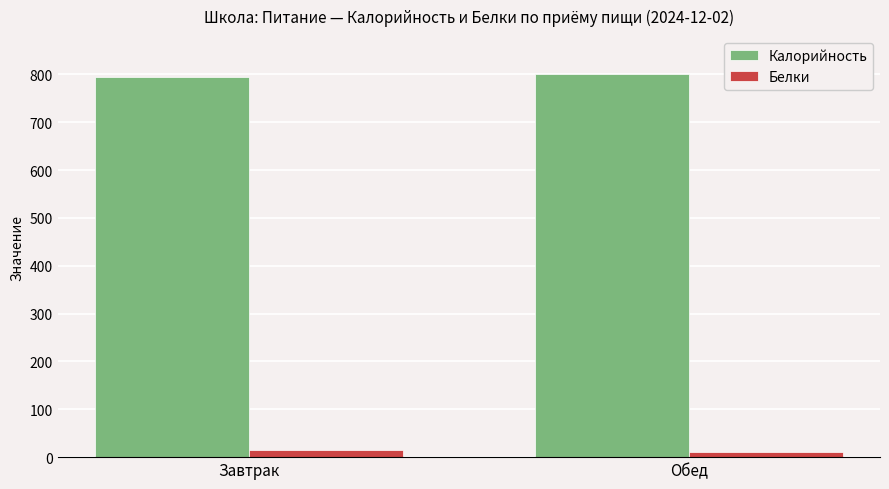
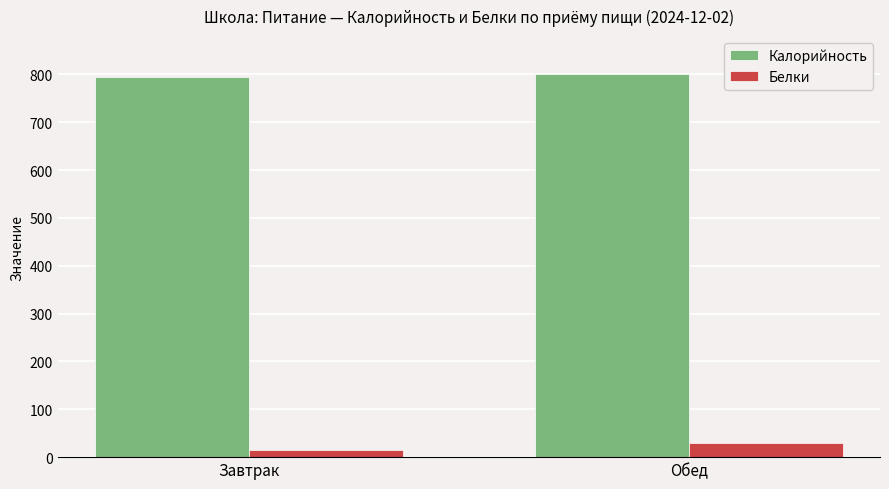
  {
    "Калорийность": {
      "Завтрак": 790,
      "Обед": 800
    },
    "Белки": {
      "Завтрак": 20,
-     "Обед": 10
+     "Обед": 30
    }
  }
